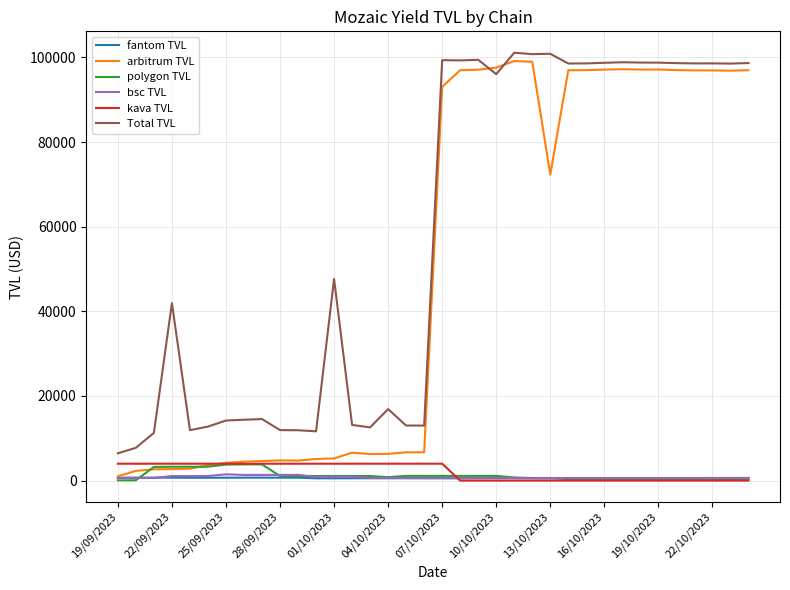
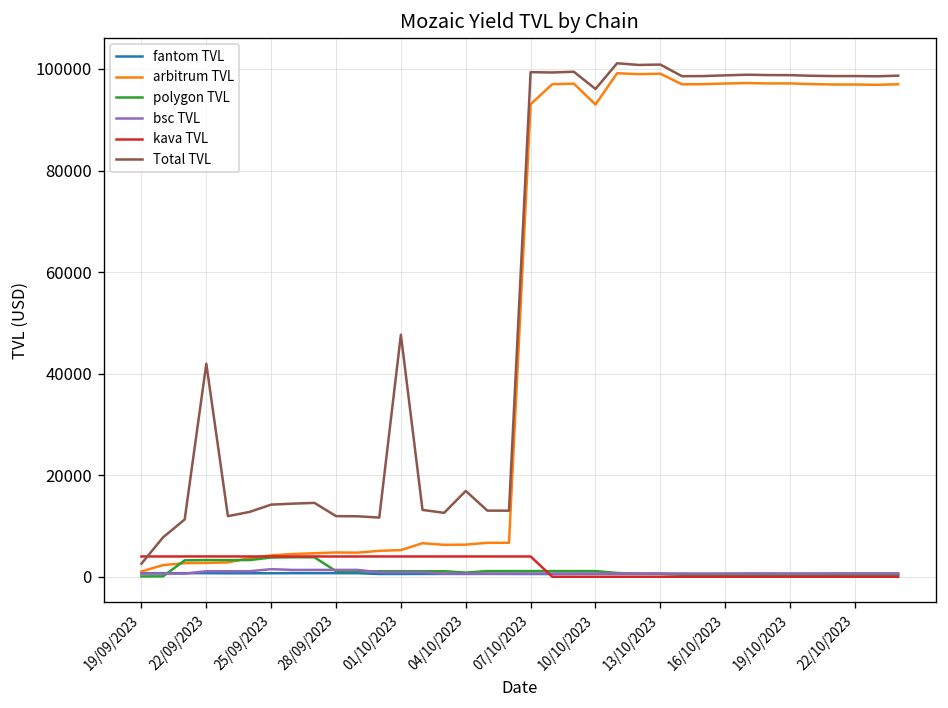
  {
    "fantom TVL": {
      "25/09/2023": 1000
    },
    "arbitrum TVL": {
      "28/09/2023": 5000,
      "01/10/2023": 5000,
      "04/10/2023": 6000,
      "07/10/2023": 93000,
-     "10/10/2023": 98000,
-     "13/10/2023": 72000,
+     "10/10/2023": 93000,
+     "13/10/2023": 99000,
      "16/10/2023": 97000,
      "19/10/2023": 97000,
      "22/10/2023": 97000
    },
    "bsc TVL": {
      "25/09/2023": 1000
    },
    "kava TVL": {
      "19/09/2023": 4000,
      "22/09/2023": 4000,
      "28/09/2023": 4000,
      "01/10/2023": 4000,
      "04/10/2023": 4000,
      "07/10/2023": 4000
    },
    "Total TVL": {
-     "19/09/2023": 6000,
+     "19/09/2023": 3000,
      "22/09/2023": 42000,
      "25/09/2023": 14000,
      "28/09/2023": 12000,
      "01/10/2023": 48000,
      "04/10/2023": 17000,
      "07/10/2023": 99000,
      "10/10/2023": 96000,
      "13/10/2023": 101000,
      "16/10/2023": 99000,
      "19/10/2023": 99000,
      "22/10/2023": 99000
    }
  }
